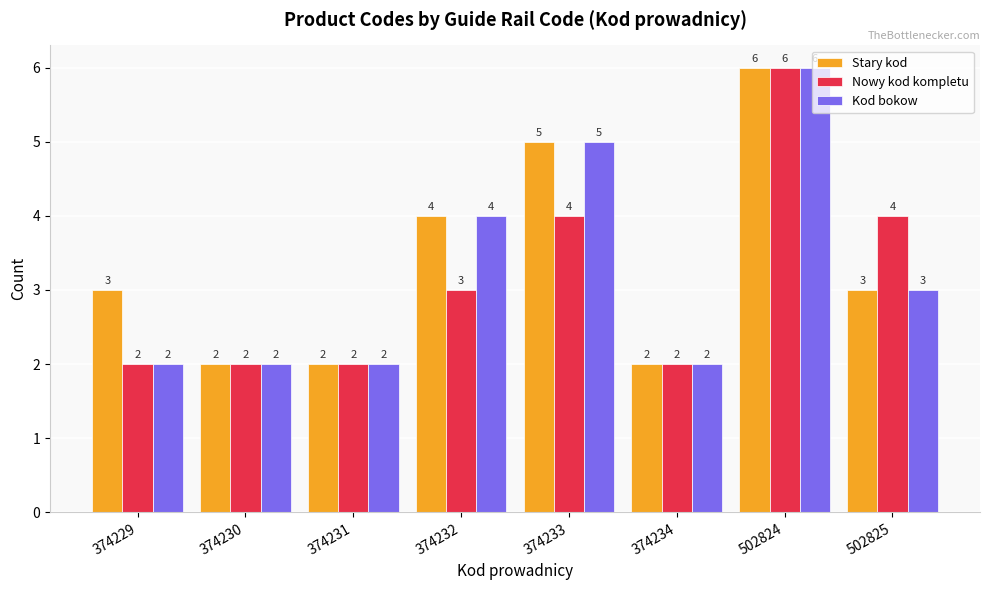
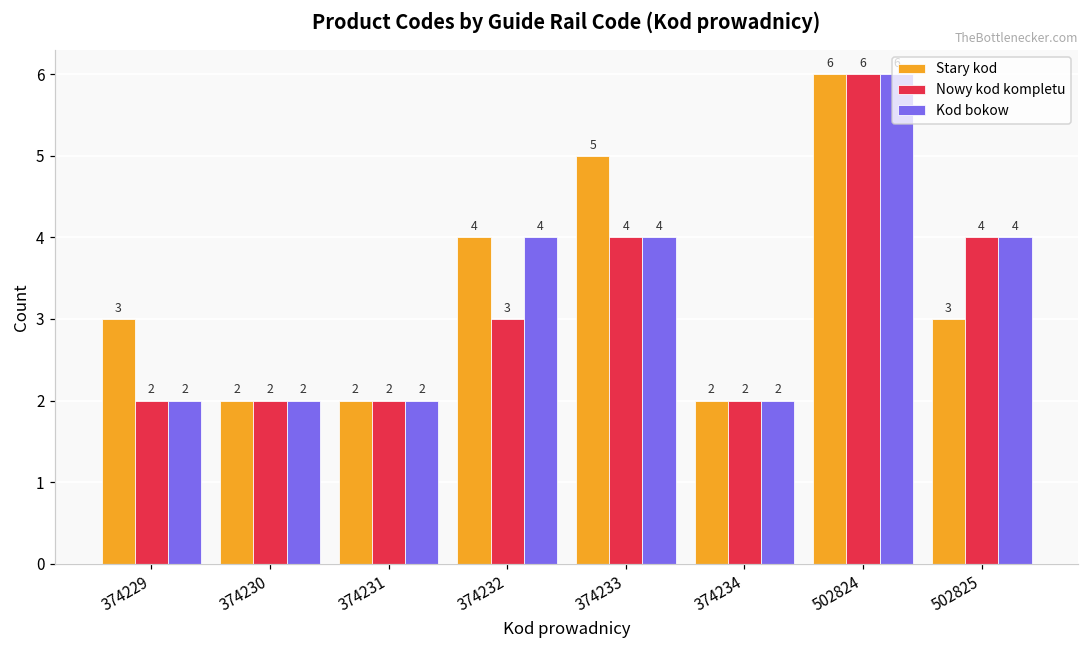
  {
    "Stary kod": {
      "374229": 3,
      "374230": 2,
      "374231": 2,
      "374232": 4,
      "374233": 5,
      "374234": 2,
      "502824": 6,
      "502825": 3
    },
    "Nowy kod kompletu": {
      "374229": 2,
      "374230": 2,
      "374231": 2,
      "374232": 3,
      "374233": 4,
      "374234": 2,
      "502824": 6,
      "502825": 4
    },
    "Kod bokow": {
      "374229": 2,
      "374230": 2,
      "374231": 2,
      "374232": 4,
-     "374233": 5,
+     "374233": 4,
      "374234": 2,
-     "502825": 3
+     "502825": 4
    }
  }
